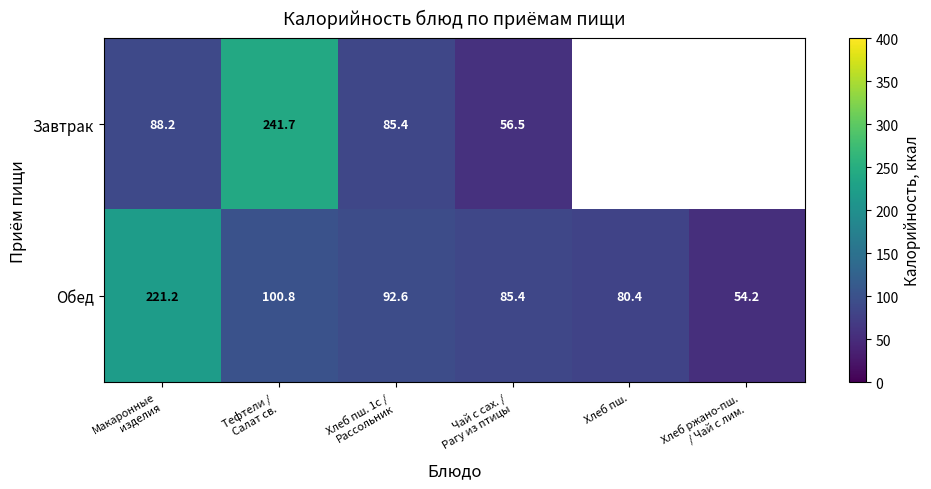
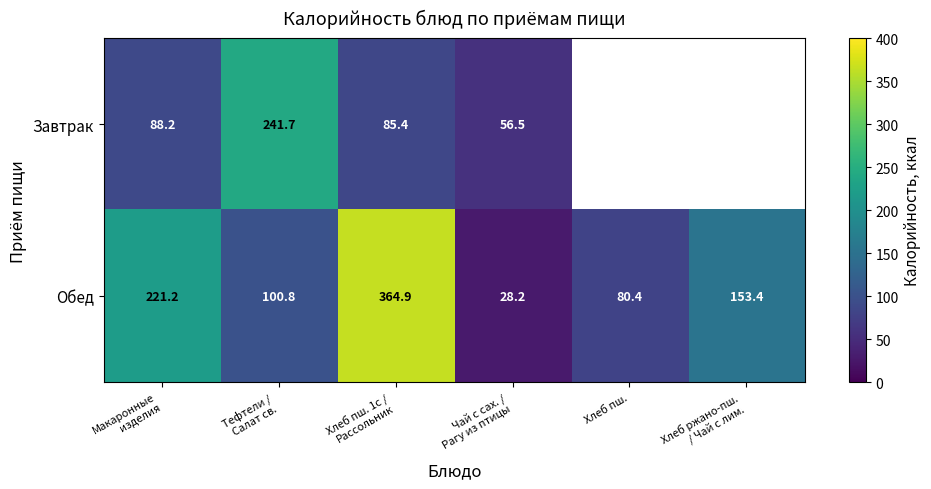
  {
    "Завтрак": {
      "Макаронные изделия": 88.2,
      "Тефтели / Салат св.": 241.7,
      "Хлеб пш. 1с / Рассольник": 85.4,
      "Чай с сах. / Рагу из птицы": 56.5
    },
    "Обед": {
      "Макаронные изделия": 221.2,
      "Тефтели / Салат св.": 100.8,
-     "Хлеб пш. 1с / Рассольник": 92.6,
-     "Чай с сах. / Рагу из птицы": 85.4,
+     "Хлеб пш. 1с / Рассольник": 364.9,
+     "Чай с сах. / Рагу из птицы": 28.2,
      "Хлеб пш.": 80.4,
-     "Хлеб ржано-пш. / Чай с лим.": 54.2
+     "Хлеб ржано-пш. / Чай с лим.": 153.4
    }
  }
